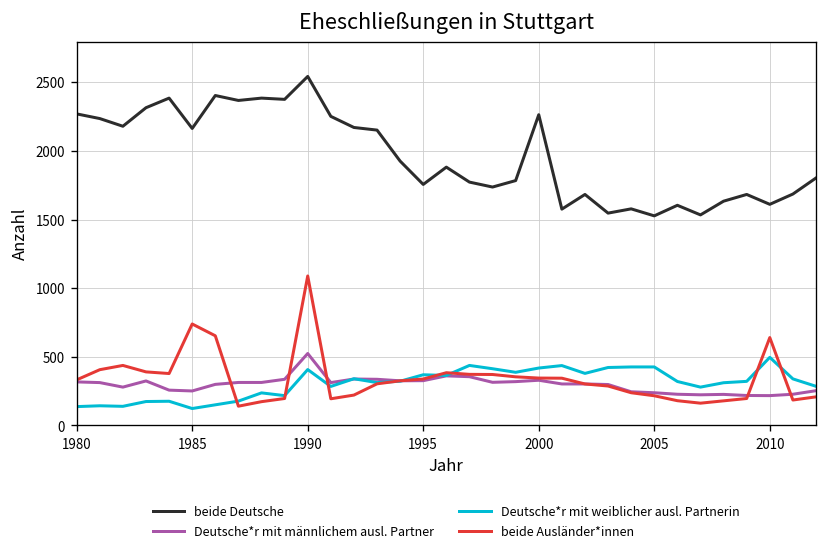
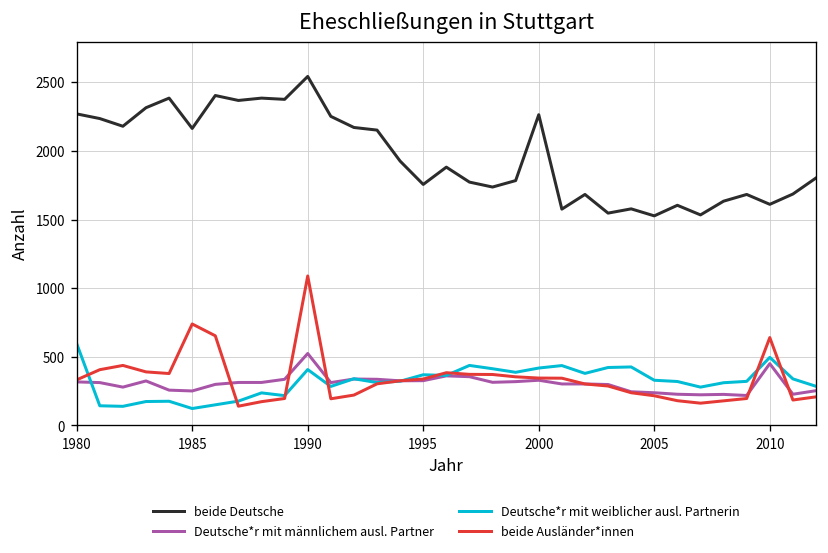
  {
    "beide Deutsche": {
      "1980": 2270,
      "1985": 2160,
      "1990": 2540,
      "1995": 1760,
      "2000": 2260,
      "2005": 1530,
      "2010": 1610
    },
    "Deutsche*r mit männlichem ausl. Partner": {
      "1985": 250,
      "1990": 520,
-     "2010": 220
+     "2010": 450
    },
    "Deutsche*r mit weiblicher ausl. Partnerin": {
-     "1980": 140,
+     "1980": 600,
      "1985": 120,
      "1990": 410,
      "1995": 370,
      "2000": 420,
-     "2005": 430,
+     "2005": 330,
      "2010": 500
    },
    "beide Ausländer*innen": {
      "1985": 740,
      "1990": 1090,
      "2010": 640
    }
  }
